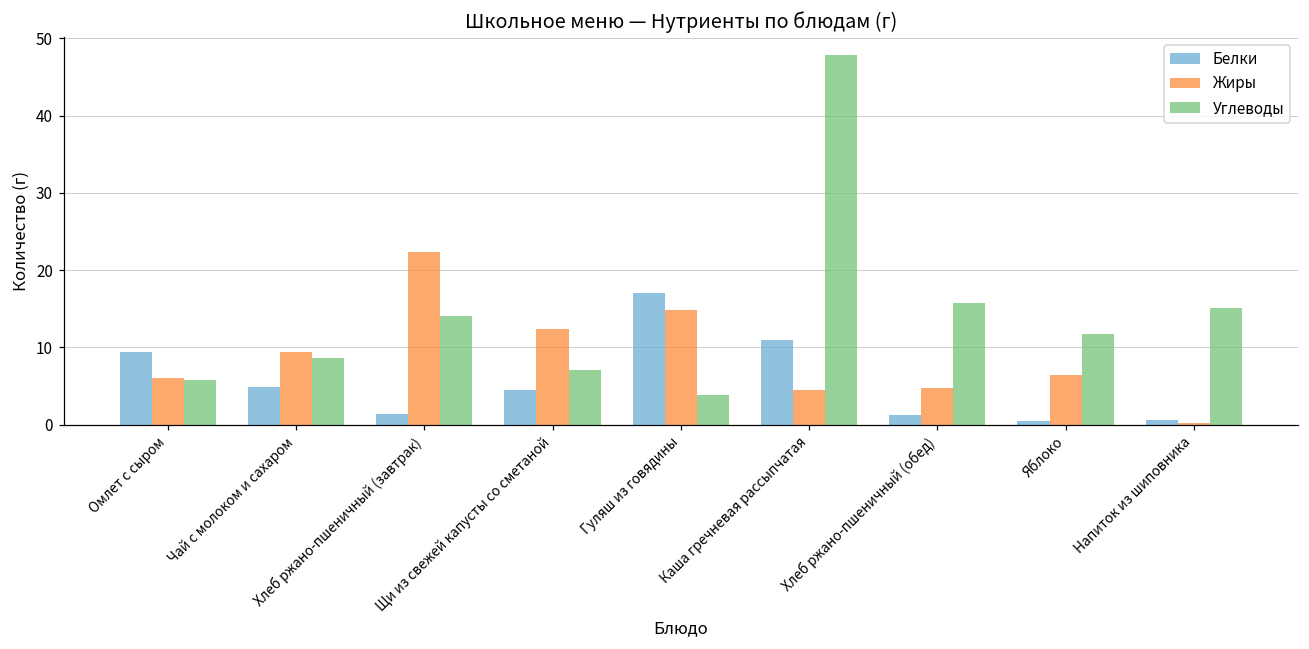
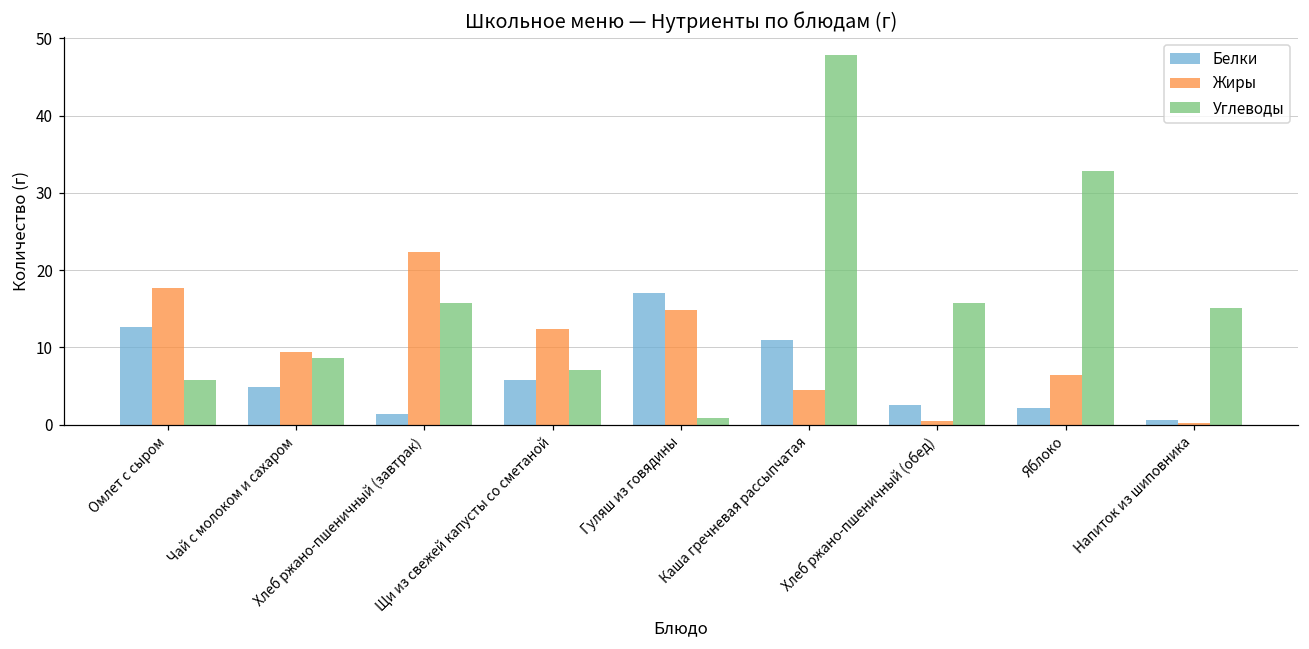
  {
    "Белки": {
-     "Омлет с сыром": 9,
+     "Омлет с сыром": 13,
      "Чай с молоком и сахаром": 5,
      "Хлеб ржано-пшеничный (завтрак)": 1,
-     "Щи из свежей капусты со сметаной": 5,
+     "Щи из свежей капусты со сметаной": 6,
      "Гуляш из говядины": 17,
      "Каша гречневая рассыпчатая": 11,
-     "Хлеб ржано-пшеничный (обед)": 1,
-     "Яблоко": 0,
+     "Хлеб ржано-пшеничный (обед)": 3,
+     "Яблоко": 2,
      "Напиток из шиповника": 1
    },
    "Жиры": {
-     "Омлет с сыром": 6,
+     "Омлет с сыром": 18,
      "Чай с молоком и сахаром": 9,
      "Хлеб ржано-пшеничный (завтрак)": 22,
      "Щи из свежей капусты со сметаной": 12,
      "Гуляш из говядины": 15,
      "Каша гречневая рассыпчатая": 5,
-     "Хлеб ржано-пшеничный (обед)": 5,
+     "Хлеб ржано-пшеничный (обед)": 1,
      "Яблоко": 6
    },
    "Углеводы": {
      "Омлет с сыром": 6,
      "Чай с молоком и сахаром": 9,
-     "Хлеб ржано-пшеничный (завтрак)": 14,
+     "Хлеб ржано-пшеничный (завтрак)": 16,
      "Щи из свежей капусты со сметаной": 7,
-     "Гуляш из говядины": 4,
+     "Гуляш из говядины": 1,
      "Каша гречневая рассыпчатая": 48,
      "Хлеб ржано-пшеничный (обед)": 16,
-     "Яблоко": 12,
+     "Яблоко": 33,
      "Напиток из шиповника": 15
    }
  }
